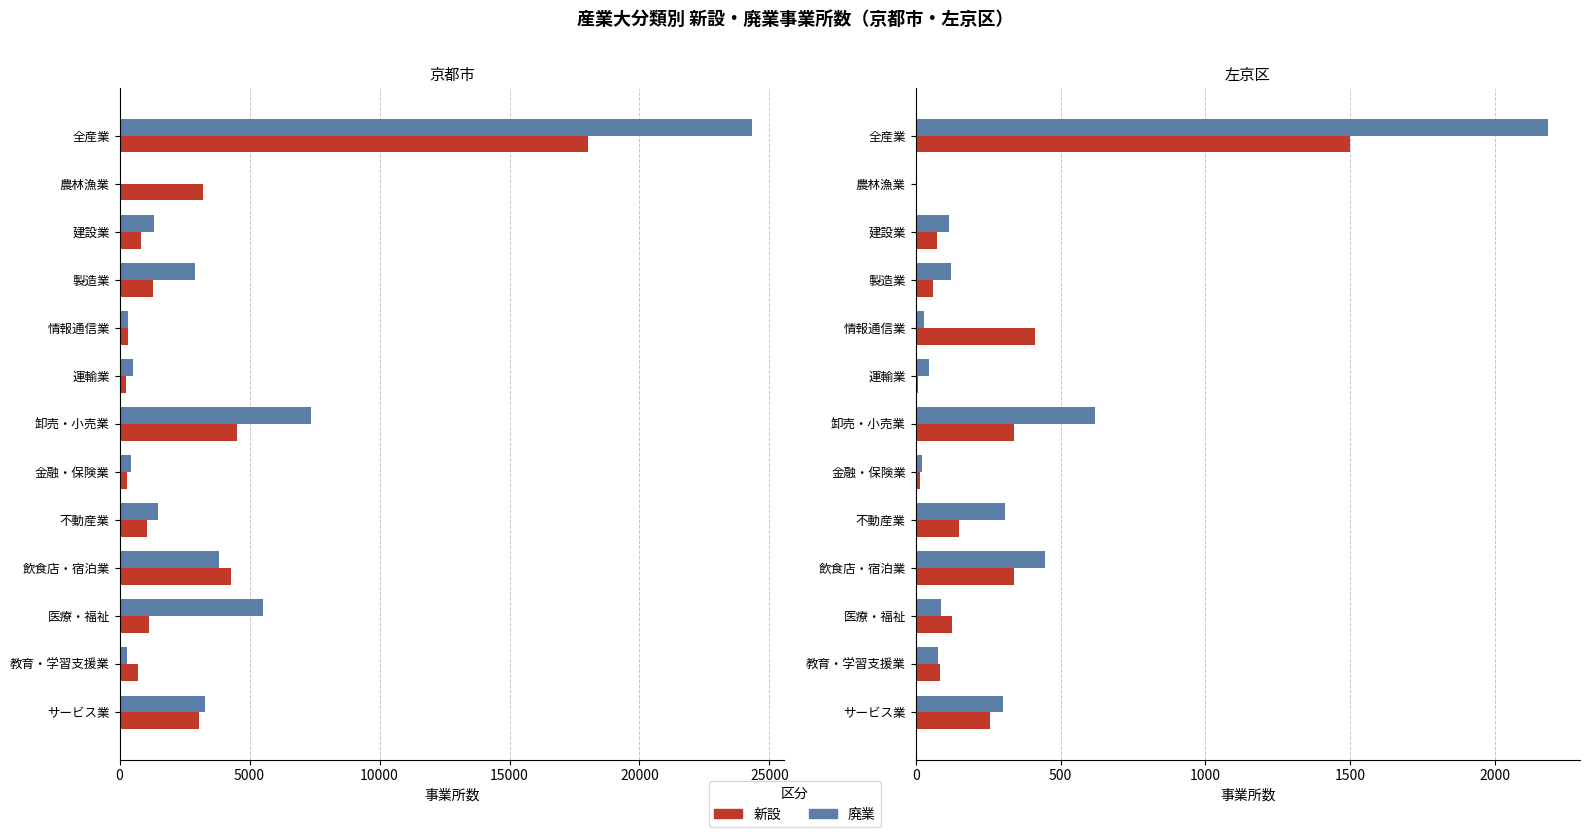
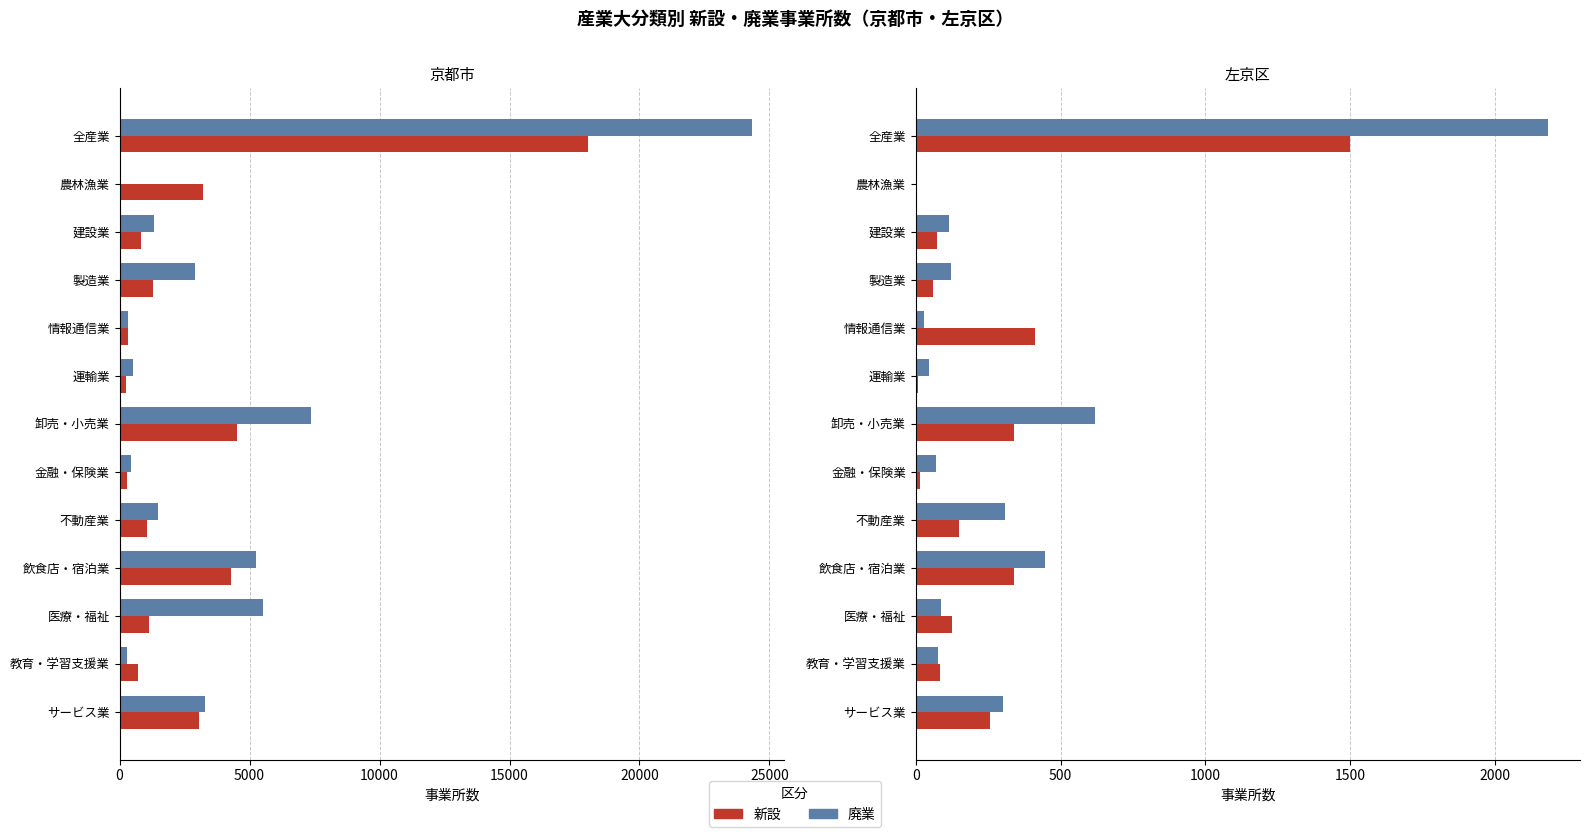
  {
    "京都市": {
      "新設": {
        "全産業": 18000,
        "農林漁業": 3200,
        "建設業": 800,
        "製造業": 1300,
        "情報通信業": 300,
        "運輸業": 300,
        "卸売・小売業": 4500,
        "金融・保険業": 300,
        "不動産業": 1100,
        "飲食店・宿泊業": 4300,
        "医療・福祉": 1100,
        "教育・学習支援業": 700,
        "サービス業": 3000
      },
      "廃業": {
        "全産業": 24300,
        "建設業": 1300,
        "製造業": 2900,
        "情報通信業": 300,
        "運輸業": 500,
        "卸売・小売業": 7400,
        "金融・保険業": 400,
        "不動産業": 1500,
-       "飲食店・宿泊業": 3800,
+       "飲食店・宿泊業": 5300,
        "医療・福祉": 5500,
        "教育・学習支援業": 300,
        "サービス業": 3300
      }
    },
    "左京区": {
      "新設": {
        "全産業": 1500,
        "建設業": 70,
        "製造業": 60,
        "情報通信業": 410,
        "卸売・小売業": 340,
        "金融・保険業": 20,
        "不動産業": 150,
        "飲食店・宿泊業": 340,
        "医療・福祉": 130,
        "教育・学習支援業": 80,
        "サービス業": 260
      },
      "廃業": {
        "全産業": 2180,
        "建設業": 120,
        "製造業": 120,
        "情報通信業": 30,
        "運輸業": 50,
        "卸売・小売業": 620,
-       "金融・保険業": 20,
+       "金融・保険業": 70,
        "不動産業": 310,
        "飲食店・宿泊業": 450,
        "医療・福祉": 90,
        "教育・学習支援業": 80,
        "サービス業": 300
      }
    }
  }
